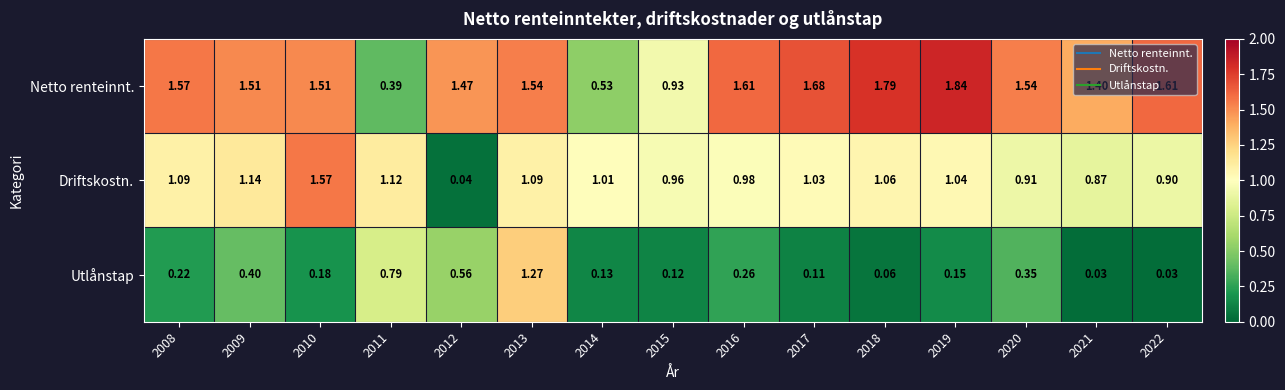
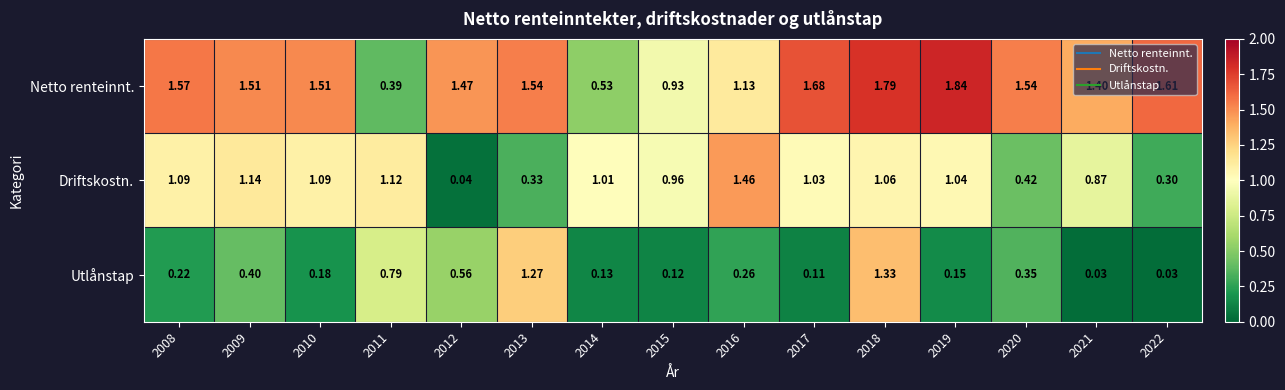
  {
    "Netto renteinnt.": {
      "2008": 1.57,
      "2009": 1.51,
      "2010": 1.51,
      "2011": 0.39,
      "2012": 1.47,
      "2013": 1.54,
      "2014": 0.53,
      "2015": 0.93,
-     "2016": 1.61,
+     "2016": 1.13,
      "2017": 1.68,
      "2018": 1.79,
      "2019": 1.84,
      "2020": 1.54
    },
    "Driftskostn.": {
      "2008": 1.09,
      "2009": 1.14,
-     "2010": 1.57,
+     "2010": 1.09,
      "2011": 1.12,
      "2012": 0.04,
-     "2013": 1.09,
+     "2013": 0.33,
      "2014": 1.01,
      "2015": 0.96,
-     "2016": 0.98,
+     "2016": 1.46,
      "2017": 1.03,
      "2018": 1.06,
      "2019": 1.04,
-     "2020": 0.91,
+     "2020": 0.42,
      "2021": 0.87,
-     "2022": 0.90
+     "2022": 0.30
    },
    "Utlånstap": {
      "2008": 0.22,
      "2009": 0.40,
      "2010": 0.18,
      "2011": 0.79,
      "2012": 0.56,
      "2013": 1.27,
      "2014": 0.13,
      "2015": 0.12,
      "2016": 0.26,
      "2017": 0.11,
-     "2018": 0.06,
+     "2018": 1.33,
      "2019": 0.15,
      "2020": 0.35,
      "2021": 0.03,
      "2022": 0.03
    }
  }
